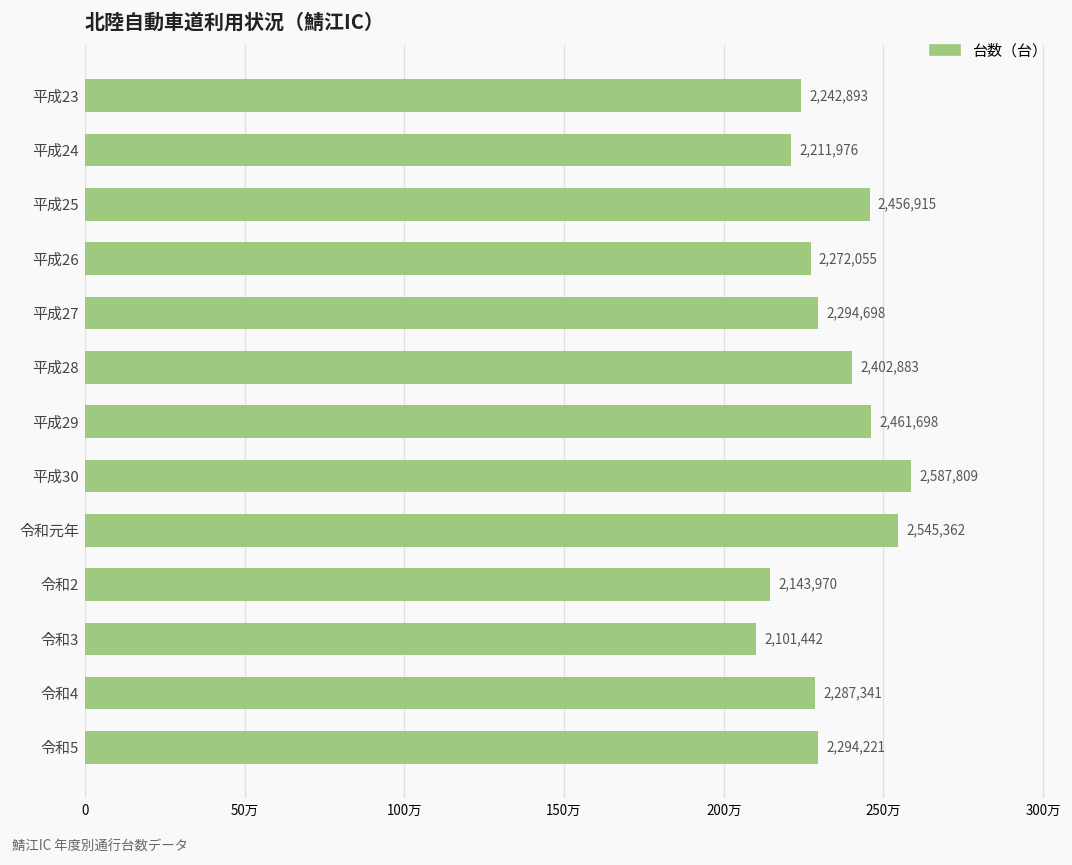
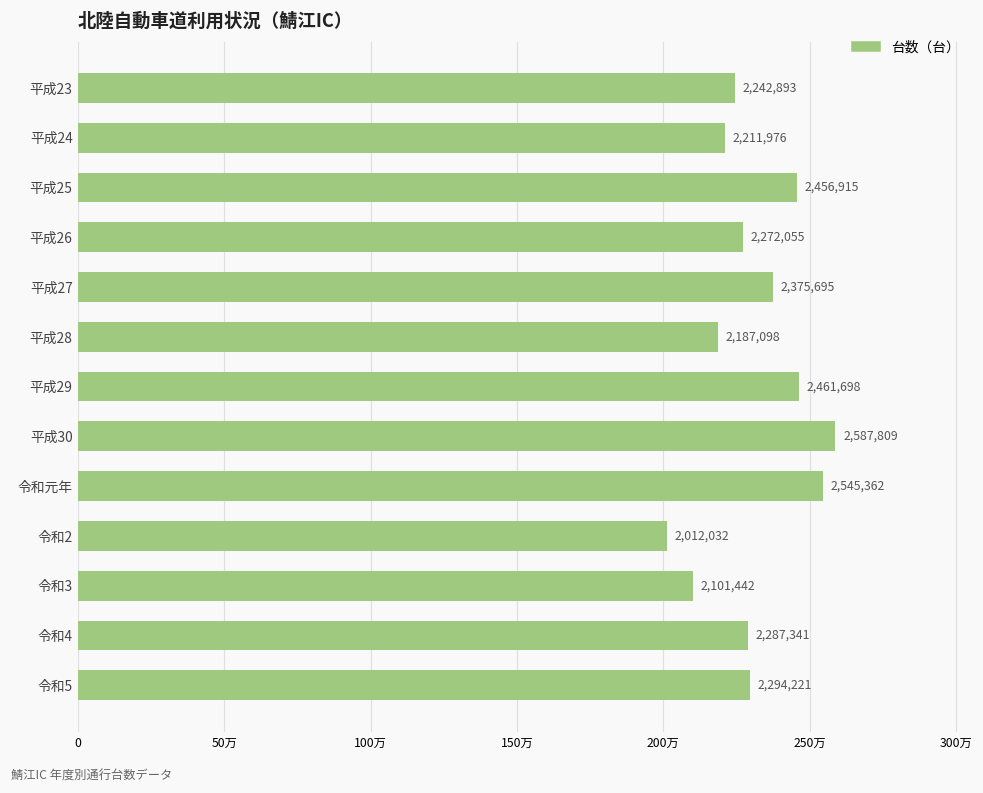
  {
    "平成23": "2,242,893",
    "平成24": "2,211,976",
    "平成25": "2,456,915",
    "平成26": "2,272,055",
-   "平成27": "2,294,698",
-   "平成28": "2,402,883",
+   "平成27": "2,375,695",
+   "平成28": "2,187,098",
    "平成29": "2,461,698",
    "平成30": "2,587,809",
    "令和元年": "2,545,362",
-   "令和2": "2,143,970",
+   "令和2": "2,012,032",
    "令和3": "2,101,442",
    "令和4": "2,287,341",
    "令和5": "2,294,221"
  }
